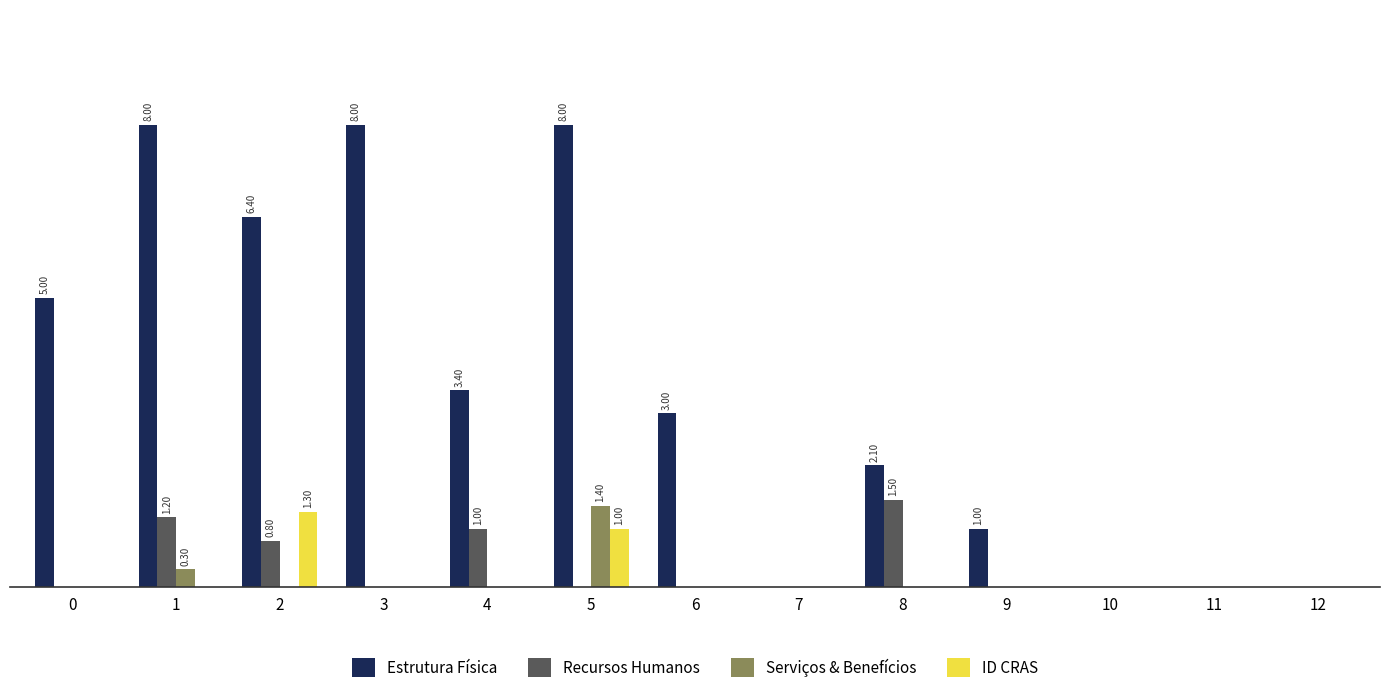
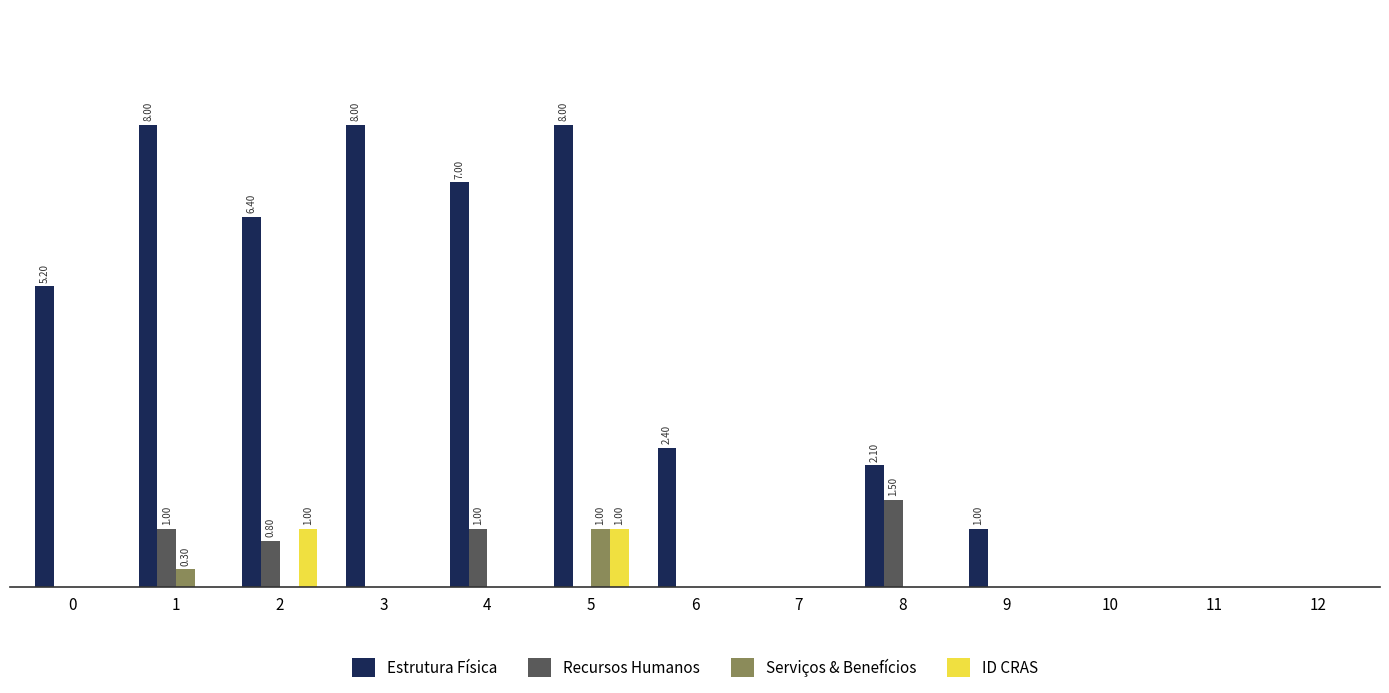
  {
    "Estrutura Física": {
-     "0": 5.00,
+     "0": 5.20,
      "1": 8.00,
      "2": 6.40,
      "3": 8.00,
-     "4": 3.40,
+     "4": 7.00,
      "5": 8.00,
-     "6": 3.00,
+     "6": 2.40,
      "8": 2.10,
      "9": 1.00
    },
    "Recursos Humanos": {
-     "1": 1.20,
+     "1": 1.00,
      "2": 0.80,
      "4": 1.00,
      "8": 1.50
    },
    "Serviços & Benefícios": {
      "1": 0.30,
-     "5": 1.40
+     "5": 1.00
    },
    "ID CRAS": {
-     "2": 1.30,
+     "2": 1.00,
      "5": 1.00
    }
  }
